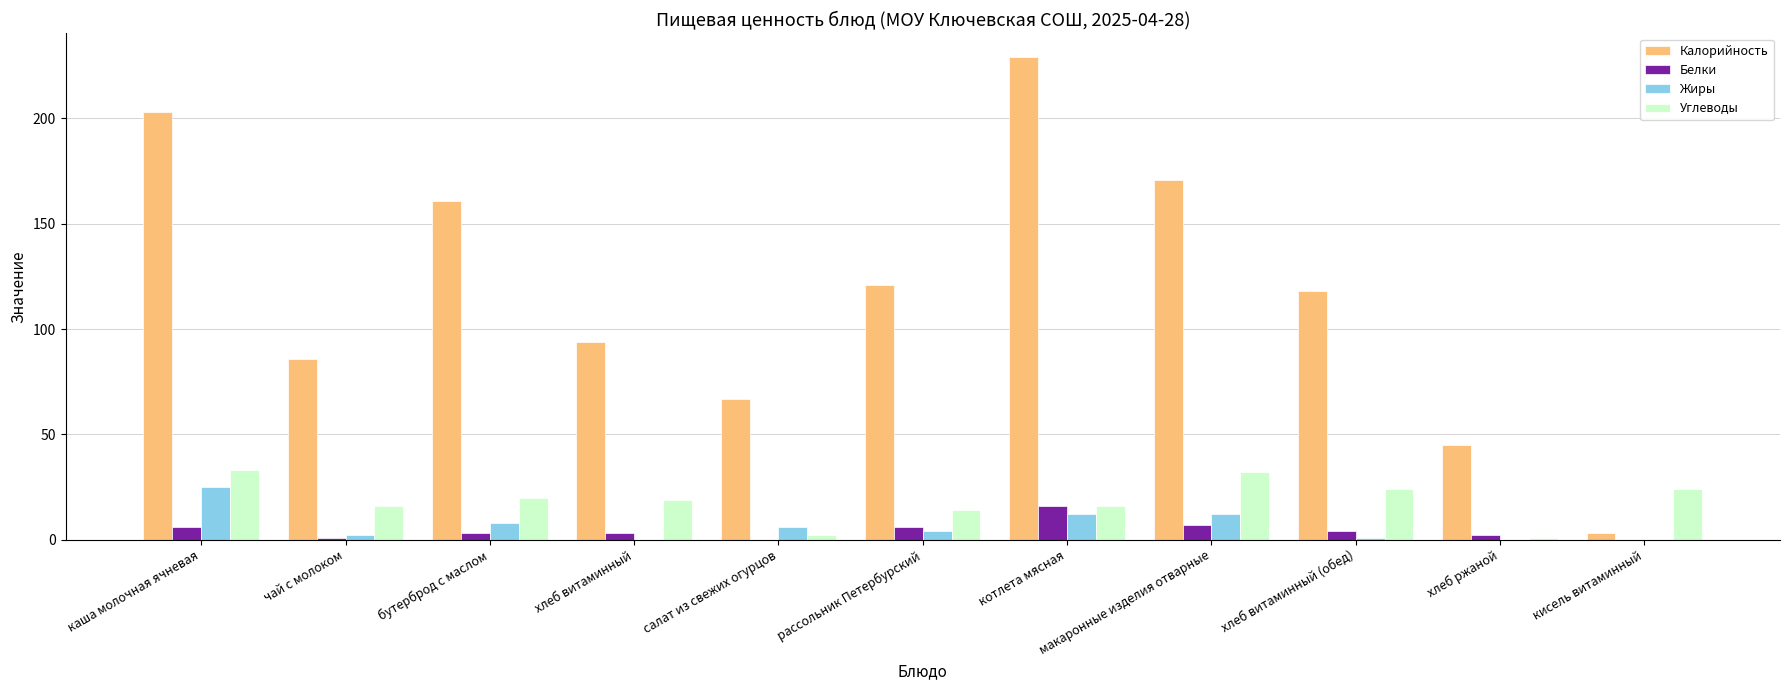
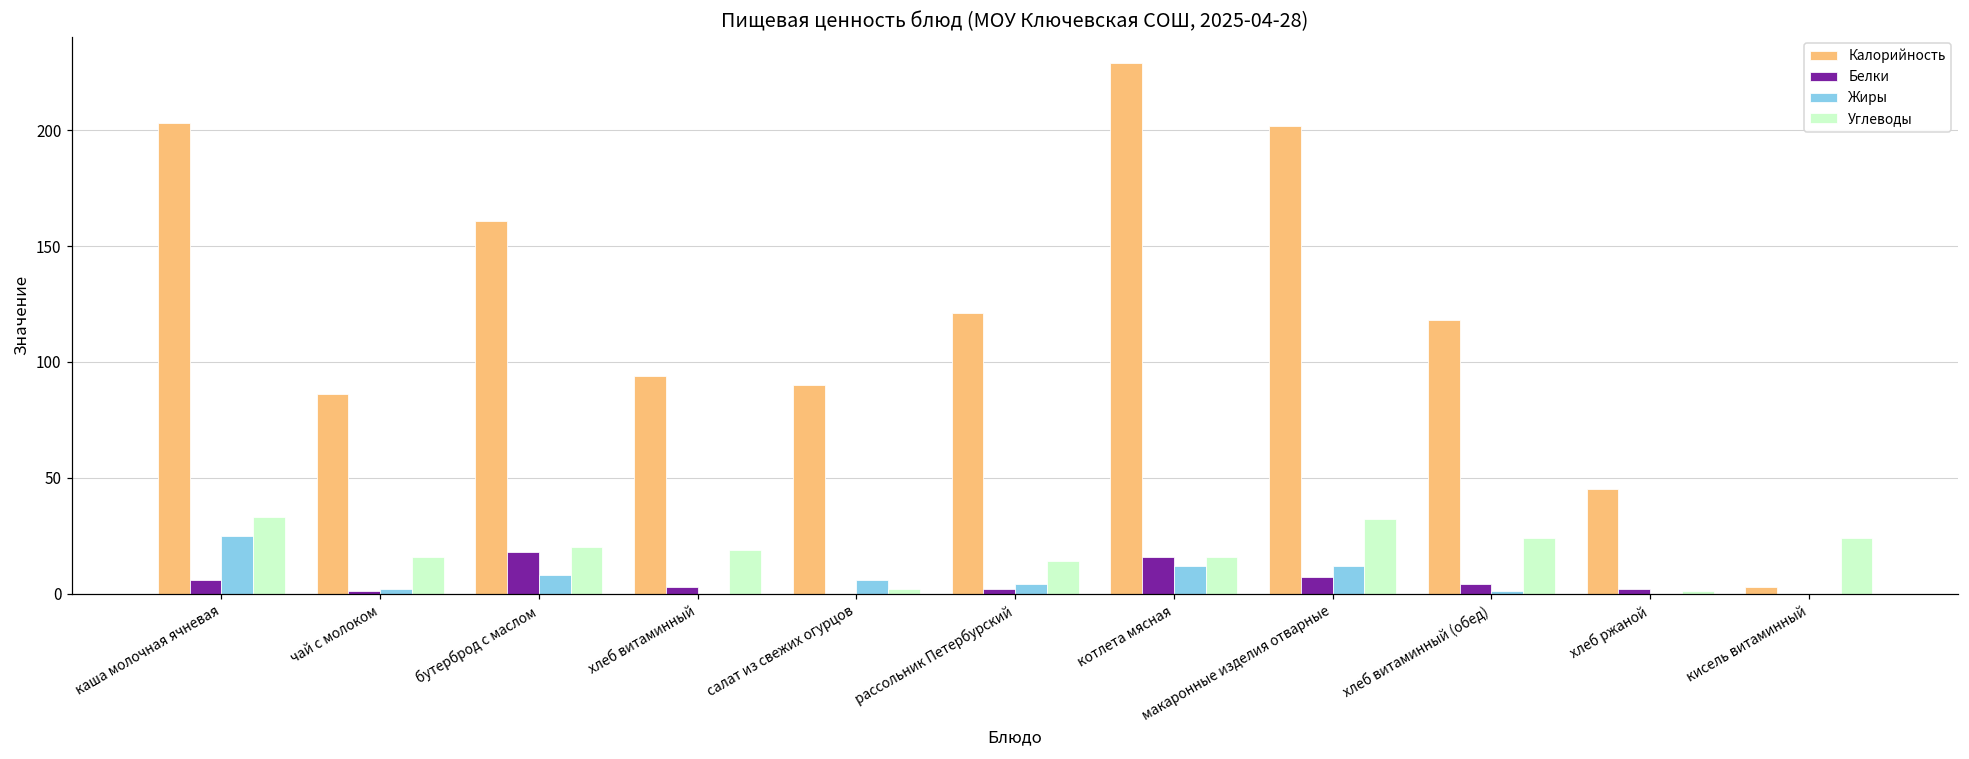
  {
    "Калорийность": {
      "каша молочная ячневая": 203,
      "чай с молоком": 86,
      "бутерброд с маслом": 161,
      "хлеб витаминный": 94,
-     "салат из свежих огурцов": 67,
+     "салат из свежих огурцов": 90,
      "рассольник Петербурский": 121,
      "котлета мясная": 229,
-     "макаронные изделия отварные": 171,
+     "макаронные изделия отварные": 202,
      "хлеб витаминный (обед)": 118,
      "хлеб ржаной": 45,
      "кисель витаминный": 3
    },
    "Белки": {
      "каша молочная ячневая": 6,
-     "бутерброд с маслом": 3,
+     "бутерброд с маслом": 18,
      "хлеб витаминный": 3,
      "салат из свежих огурцов": 0,
-     "рассольник Петербурский": 6,
+     "рассольник Петербурский": 2,
      "котлета мясная": 16,
      "макаронные изделия отварные": 7,
      "хлеб витаминный (обед)": 4,
      "хлеб ржаной": 2,
      "кисель витаминный": 0
    },
    "Жиры": {
      "каша молочная ячневая": 25,
      "чай с молоком": 2,
      "бутерброд с маслом": 8,
      "хлеб витаминный": 0,
      "салат из свежих огурцов": 6,
      "рассольник Петербурский": 4,
      "котлета мясная": 12,
      "макаронные изделия отварные": 12,
      "хлеб ржаной": 0,
      "кисель витаминный": 0
    },
    "Углеводы": {
      "каша молочная ячневая": 33,
      "чай с молоком": 16,
      "бутерброд с маслом": 20,
      "хлеб витаминный": 19,
      "салат из свежих огурцов": 2,
      "рассольник Петербурский": 14,
      "котлета мясная": 16,
      "макаронные изделия отварные": 32,
      "хлеб витаминный (обед)": 24,
      "кисель витаминный": 24
    }
  }
